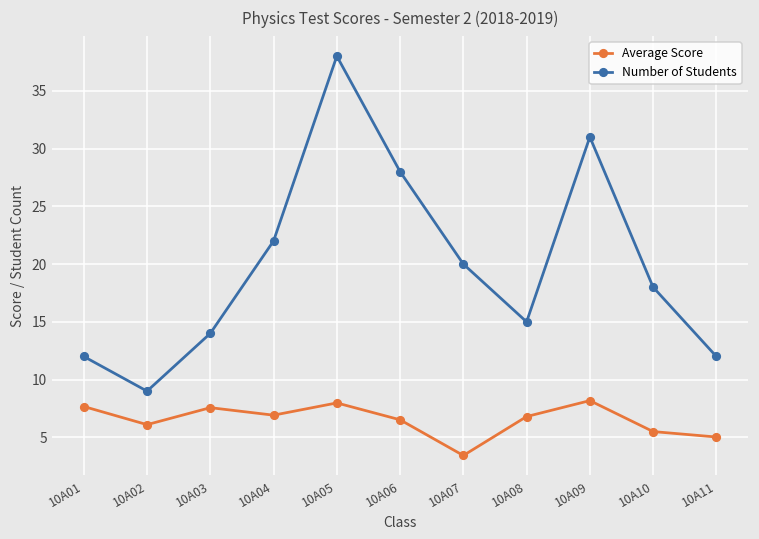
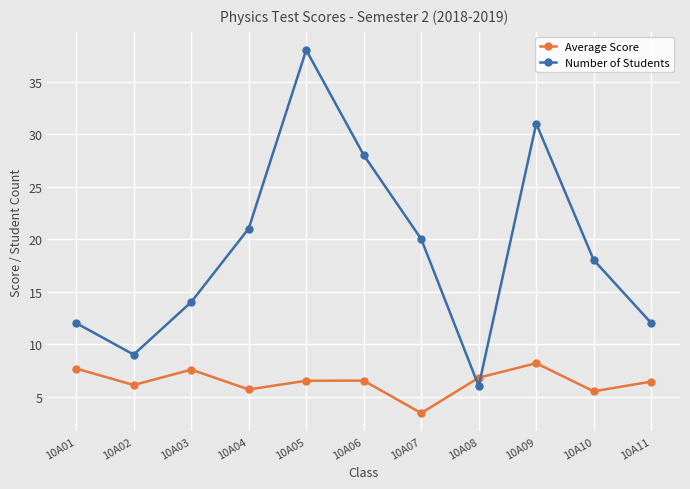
  {
    "Average Score": {
      "10A01": 7.7,
      "10A02": 6.1,
      "10A03": 7.6,
-     "10A04": 6.9,
-     "10A05": 8.0,
+     "10A04": 5.7,
+     "10A05": 6.5,
      "10A06": 6.5,
      "10A07": 3.4,
      "10A08": 6.8,
      "10A09": 8.2,
      "10A10": 5.5,
-     "10A11": 5.0
+     "10A11": 6.4
    },
    "Number of Students": {
      "10A01": 12,
      "10A02": 9,
      "10A03": 14,
-     "10A04": 22,
+     "10A04": 21,
      "10A05": 38,
      "10A06": 28,
      "10A07": 20,
-     "10A08": 15,
+     "10A08": 6,
      "10A09": 31,
      "10A10": 18,
      "10A11": 12
    }
  }
